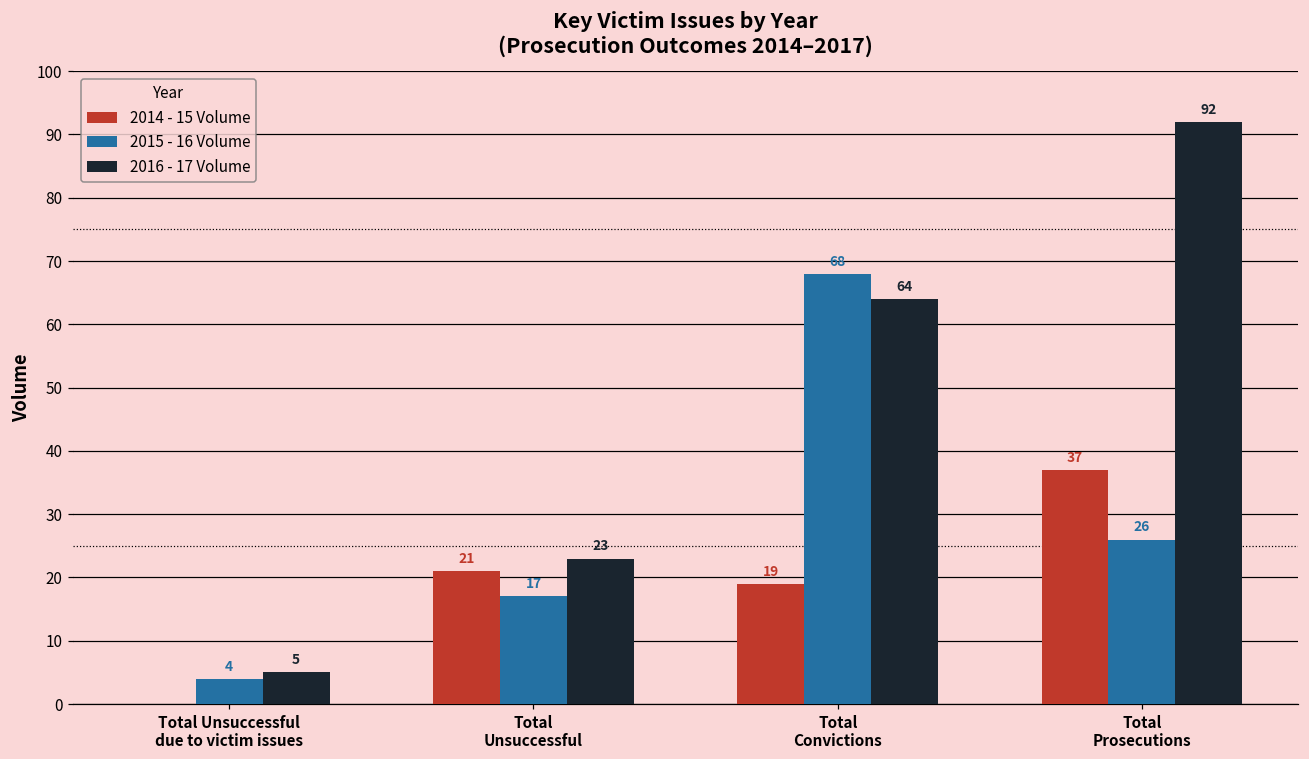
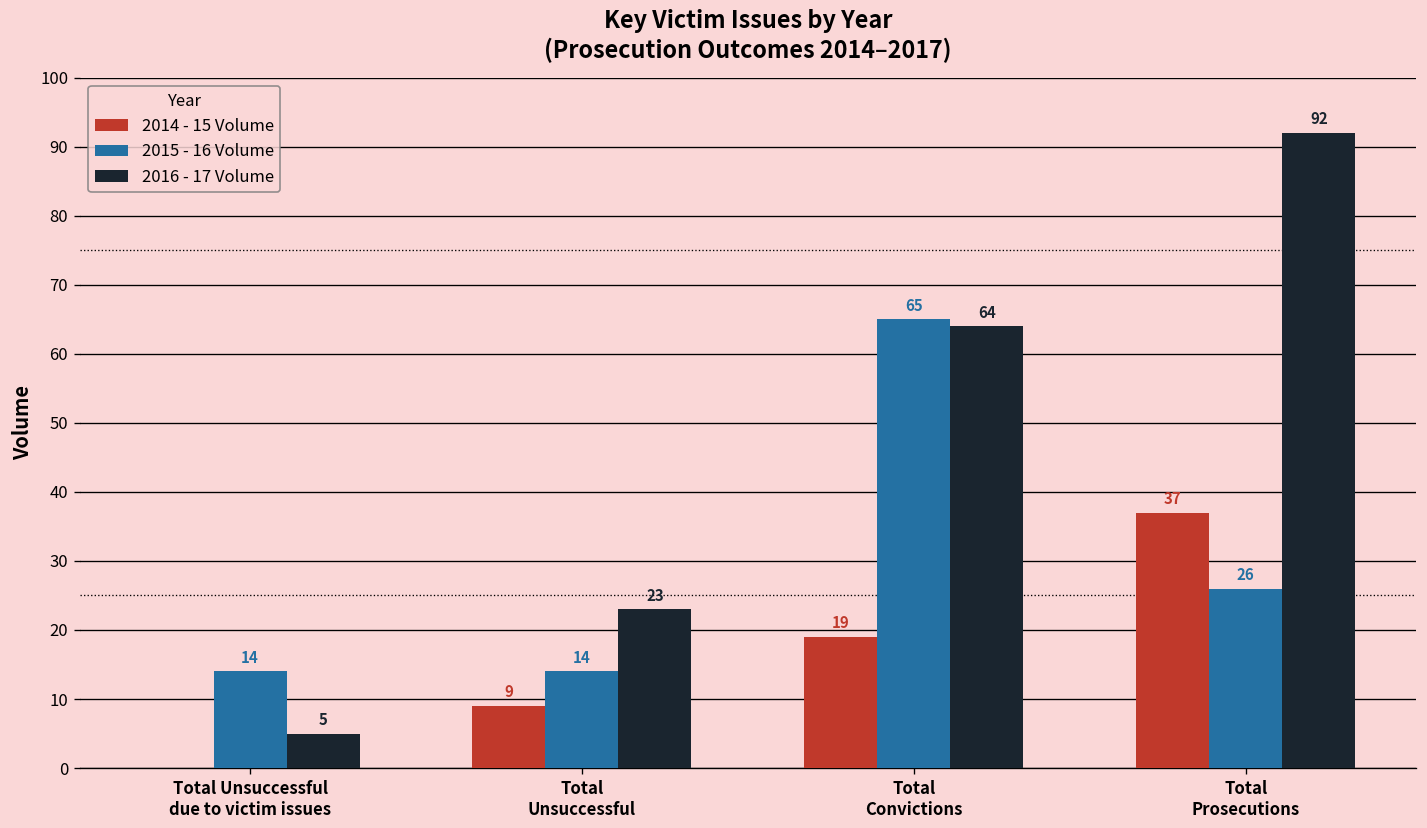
  {
    "2014 - 15 Volume": {
-     "Total Unsuccessful": 21,
+     "Total Unsuccessful": 9,
      "Total Convictions": 19,
      "Total Prosecutions": 37
    },
    "2015 - 16 Volume": {
-     "Total Unsuccessful due to victim issues": 4,
-     "Total Unsuccessful": 17,
-     "Total Convictions": 68,
+     "Total Unsuccessful due to victim issues": 14,
+     "Total Unsuccessful": 14,
+     "Total Convictions": 65,
      "Total Prosecutions": 26
    },
    "2016 - 17 Volume": {
      "Total Unsuccessful due to victim issues": 5,
      "Total Unsuccessful": 23,
      "Total Convictions": 64,
      "Total Prosecutions": 92
    }
  }
